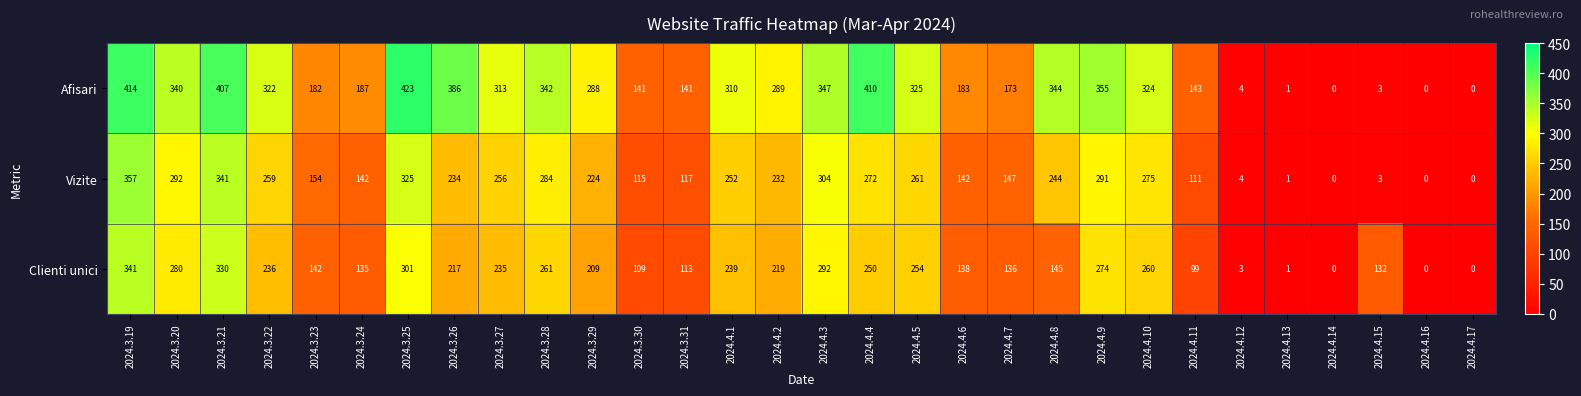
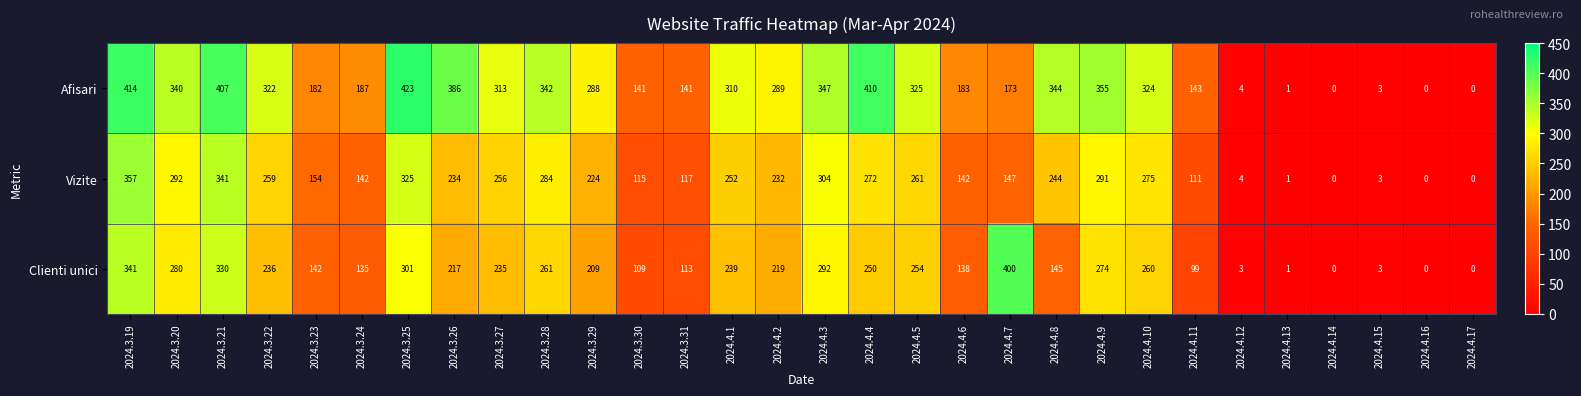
  {
    "Afisari": {
      "2024.3.19": 414,
      "2024.3.20": 340,
      "2024.3.21": 407,
      "2024.3.22": 322,
      "2024.3.23": 182,
      "2024.3.24": 187,
      "2024.3.25": 423,
      "2024.3.26": 386,
      "2024.3.27": 313,
      "2024.3.28": 342,
      "2024.3.29": 288,
      "2024.3.30": 141,
      "2024.3.31": 141,
      "2024.4.1": 310,
      "2024.4.2": 289,
      "2024.4.3": 347,
      "2024.4.4": 410,
      "2024.4.5": 325,
      "2024.4.6": 183,
      "2024.4.7": 173,
      "2024.4.8": 344,
      "2024.4.9": 355,
      "2024.4.10": 324,
      "2024.4.11": 143,
      "2024.4.12": 4,
      "2024.4.13": 1,
      "2024.4.14": 0,
      "2024.4.15": 3,
      "2024.4.16": 0,
      "2024.4.17": 0
    },
    "Vizite": {
      "2024.3.19": 357,
      "2024.3.20": 292,
      "2024.3.21": 341,
      "2024.3.22": 259,
      "2024.3.23": 154,
      "2024.3.24": 142,
      "2024.3.25": 325,
      "2024.3.26": 234,
      "2024.3.27": 256,
      "2024.3.28": 284,
      "2024.3.29": 224,
      "2024.3.30": 115,
      "2024.3.31": 117,
      "2024.4.1": 252,
      "2024.4.2": 232,
      "2024.4.3": 304,
      "2024.4.4": 272,
      "2024.4.5": 261,
      "2024.4.6": 142,
      "2024.4.7": 147,
      "2024.4.8": 244,
      "2024.4.9": 291,
      "2024.4.10": 275,
      "2024.4.11": 111,
      "2024.4.12": 4,
      "2024.4.13": 1,
      "2024.4.14": 0,
      "2024.4.15": 3,
      "2024.4.16": 0,
      "2024.4.17": 0
    },
    "Clienti unici": {
      "2024.3.19": 341,
      "2024.3.20": 280,
      "2024.3.21": 330,
      "2024.3.22": 236,
      "2024.3.23": 142,
      "2024.3.24": 135,
      "2024.3.25": 301,
      "2024.3.26": 217,
      "2024.3.27": 235,
      "2024.3.28": 261,
      "2024.3.29": 209,
      "2024.3.30": 109,
      "2024.3.31": 113,
      "2024.4.1": 239,
      "2024.4.2": 219,
      "2024.4.3": 292,
      "2024.4.4": 250,
      "2024.4.5": 254,
      "2024.4.6": 138,
-     "2024.4.7": 136,
+     "2024.4.7": 400,
      "2024.4.8": 145,
      "2024.4.9": 274,
      "2024.4.10": 260,
      "2024.4.11": 99,
      "2024.4.12": 3,
      "2024.4.13": 1,
      "2024.4.14": 0,
-     "2024.4.15": 132,
+     "2024.4.15": 3,
      "2024.4.16": 0,
      "2024.4.17": 0
    }
  }
